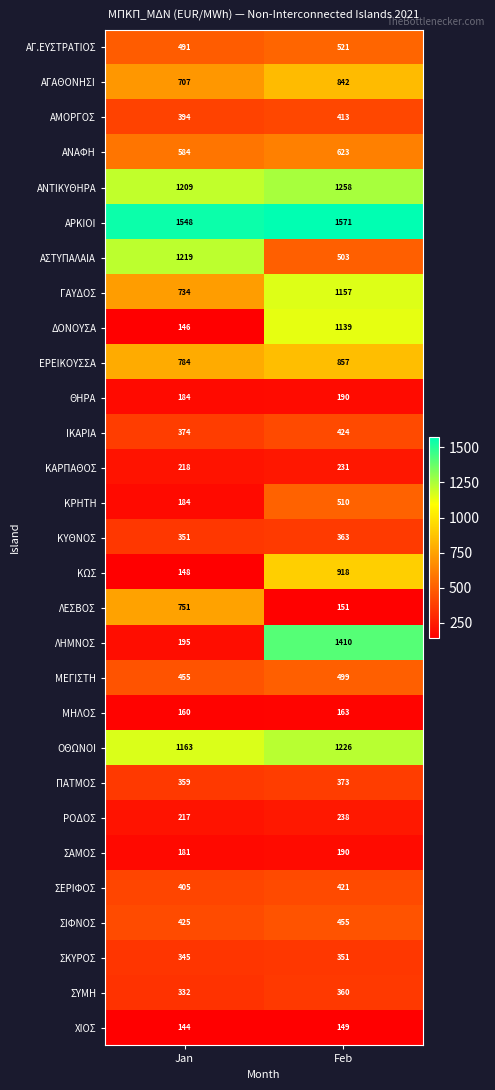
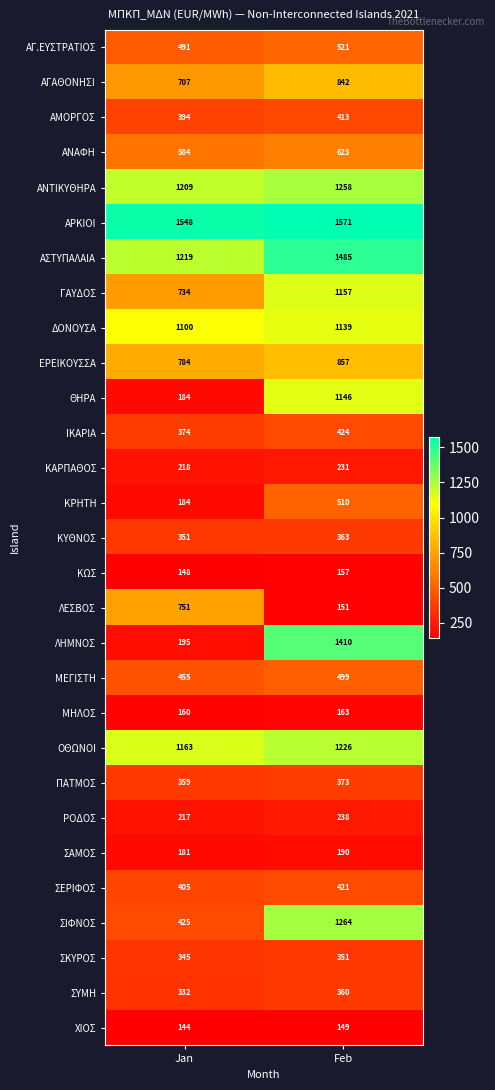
  {
    "ΑΓ.ΕΥΣΤΡΑΤΙΟΣ": {
      "Jan": 491,
      "Feb": 521
    },
    "ΑΓΑΘΟΝΗΣΙ": {
      "Jan": 707,
      "Feb": 842
    },
    "ΑΜΟΡΓΟΣ": {
      "Jan": 394,
      "Feb": 413
    },
    "ΑΝΑΦΗ": {
      "Jan": 584,
      "Feb": 623
    },
    "ΑΝΤΙΚΥΘΗΡΑ": {
      "Jan": 1209,
      "Feb": 1258
    },
    "ΑΡΚΙΟΙ": {
      "Jan": 1548,
      "Feb": 1571
    },
    "ΑΣΤΥΠΑΛΑΙΑ": {
      "Jan": 1219,
-     "Feb": 503
+     "Feb": 1485
    },
    "ΓΑΥΔΟΣ": {
      "Jan": 734,
      "Feb": 1157
    },
    "ΔΟΝΟΥΣΑ": {
-     "Jan": 146,
+     "Jan": 1100,
      "Feb": 1139
    },
    "ΕΡΕΙΚΟΥΣΣΑ": {
      "Jan": 784,
      "Feb": 857
    },
    "ΘΗΡΑ": {
      "Jan": 184,
-     "Feb": 190
+     "Feb": 1146
    },
    "ΙΚΑΡΙΑ": {
      "Jan": 374,
      "Feb": 424
    },
    "ΚΑΡΠΑΘΟΣ": {
      "Jan": 218,
      "Feb": 231
    },
    "ΚΡΗΤΗ": {
      "Jan": 184,
      "Feb": 510
    },
    "ΚΥΘΝΟΣ": {
      "Jan": 351,
      "Feb": 363
    },
    "ΚΩΣ": {
      "Jan": 148,
-     "Feb": 918
+     "Feb": 157
    },
    "ΛΕΣΒΟΣ": {
      "Jan": 751,
      "Feb": 151
    },
    "ΛΗΜΝΟΣ": {
      "Jan": 195,
      "Feb": 1410
    },
    "ΜΕΓΙΣΤΗ": {
      "Jan": 455,
      "Feb": 499
    },
    "ΜΗΛΟΣ": {
      "Jan": 160,
      "Feb": 163
    },
    "ΟΘΩΝΟΙ": {
      "Jan": 1163,
      "Feb": 1226
    },
    "ΠΑΤΜΟΣ": {
      "Jan": 359,
      "Feb": 373
    },
    "ΡΟΔΟΣ": {
      "Jan": 217,
      "Feb": 238
    },
    "ΣΑΜΟΣ": {
      "Jan": 181,
      "Feb": 190
    },
    "ΣΕΡΙΦΟΣ": {
      "Jan": 405,
      "Feb": 421
    },
    "ΣΙΦΝΟΣ": {
      "Jan": 425,
-     "Feb": 455
+     "Feb": 1264
    },
    "ΣΚΥΡΟΣ": {
      "Jan": 345,
      "Feb": 351
    },
    "ΣΥΜΗ": {
      "Jan": 332,
      "Feb": 360
    },
    "ΧΙΟΣ": {
      "Jan": 144,
      "Feb": 149
    }
  }
